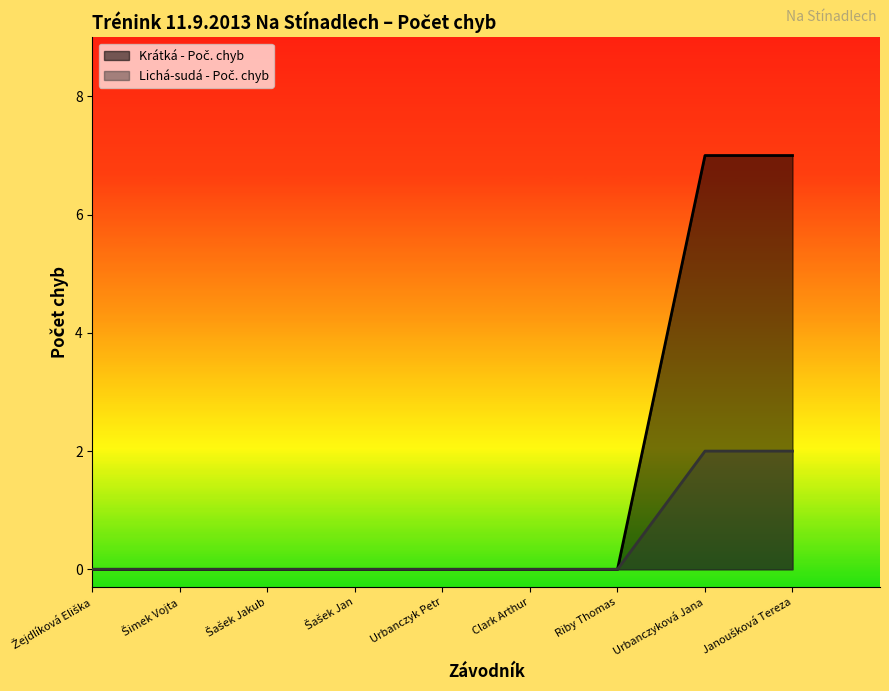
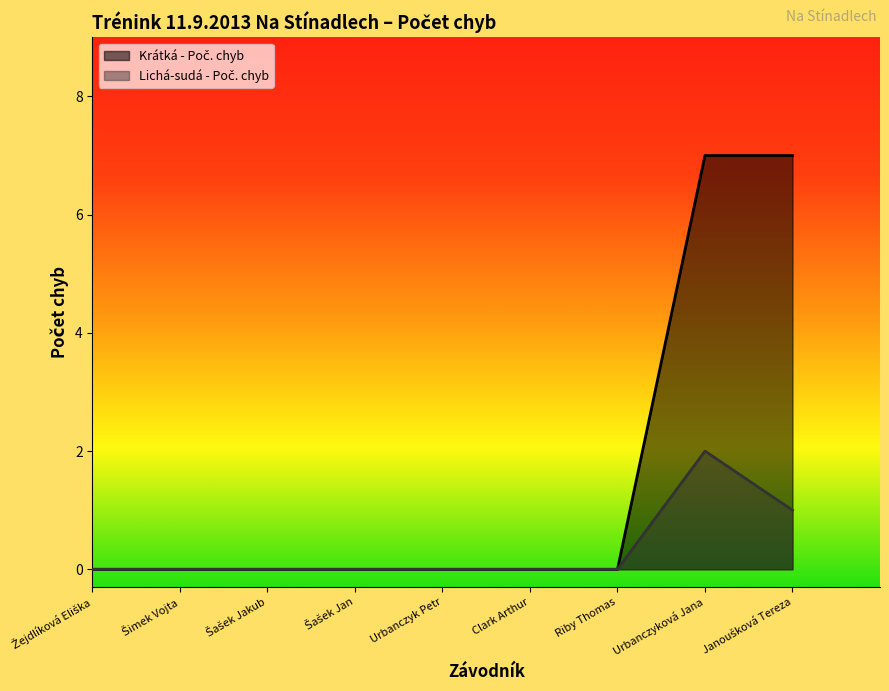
  {
    "Krátká - Poč. chyb": {
      "Urbanczyková Jana": 7,
      "Janoušková Tereza": 7
    },
    "Lichá-sudá - Poč. chyb": {
      "Urbanczyková Jana": 2,
-     "Janoušková Tereza": 2
+     "Janoušková Tereza": 1
    }
  }
